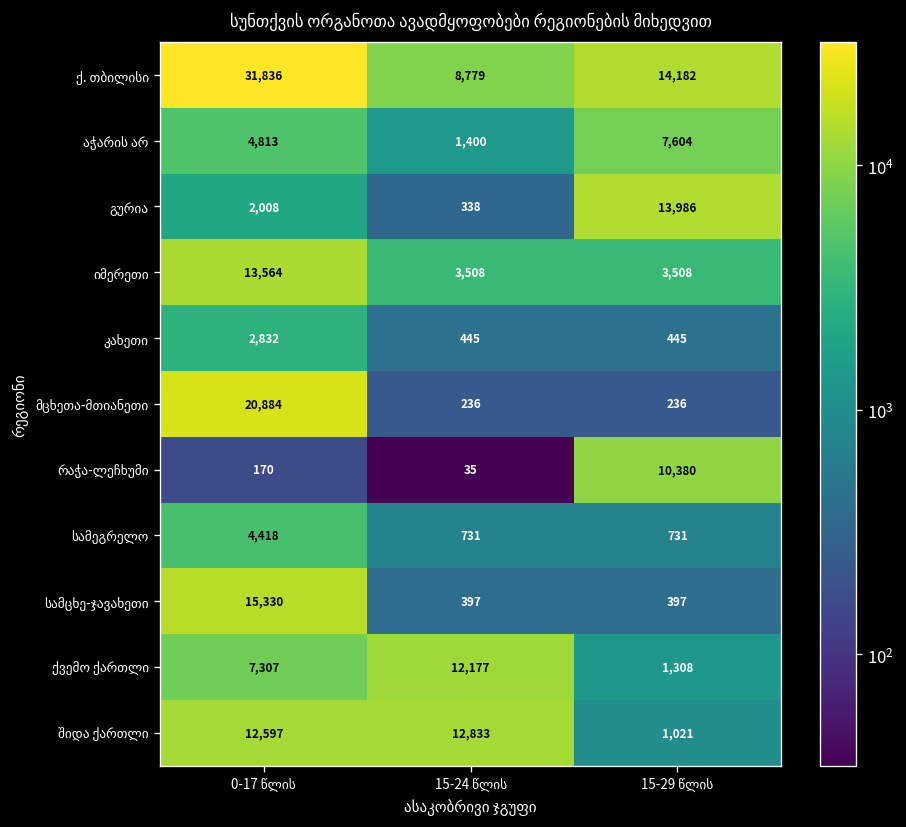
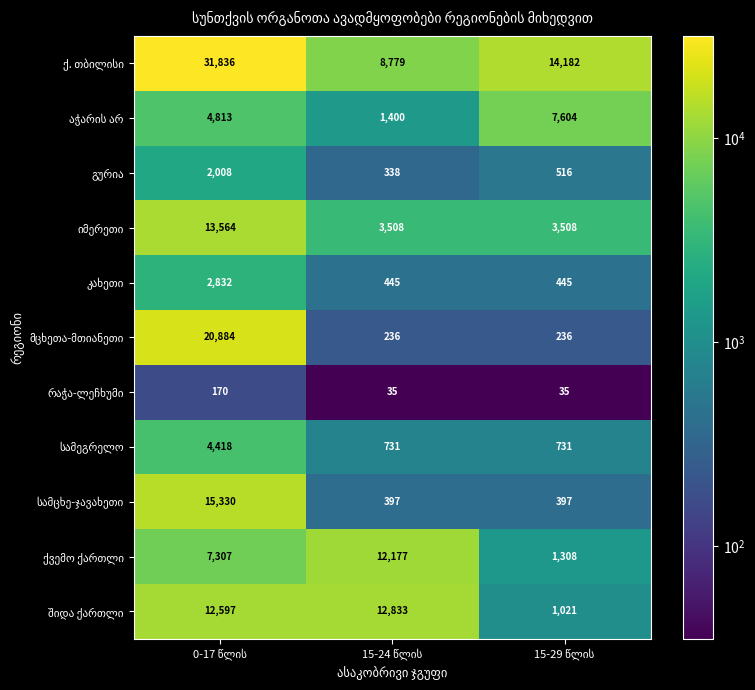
  {
    "ქ. თბილისი": {
      "0-17 წლის": "31,836",
      "15-24 წლის": "8,779",
      "15-29 წლის": "14,182"
    },
    "აჭარის არ": {
      "0-17 წლის": "4,813",
      "15-24 წლის": "1,400",
      "15-29 წლის": "7,604"
    },
    "გურია": {
      "0-17 წლის": "2,008",
      "15-24 წლის": "338",
-     "15-29 წლის": "13,986"
+     "15-29 წლის": "516"
    },
    "იმერეთი": {
      "0-17 წლის": "13,564",
      "15-24 წლის": "3,508",
      "15-29 წლის": "3,508"
    },
    "კახეთი": {
      "0-17 წლის": "2,832",
      "15-24 წლის": "445",
      "15-29 წლის": "445"
    },
    "მცხეთა-მთიანეთი": {
      "0-17 წლის": "20,884",
      "15-24 წლის": "236",
      "15-29 წლის": "236"
    },
    "რაჭა-ლეჩხუმი": {
      "0-17 წლის": "170",
      "15-24 წლის": "35",
-     "15-29 წლის": "10,380"
+     "15-29 წლის": "35"
    },
    "სამეგრელო": {
      "0-17 წლის": "4,418",
      "15-24 წლის": "731",
      "15-29 წლის": "731"
    },
    "სამცხე-ჯავახეთი": {
      "0-17 წლის": "15,330",
      "15-24 წლის": "397",
      "15-29 წლის": "397"
    },
    "ქვემო ქართლი": {
      "0-17 წლის": "7,307",
      "15-24 წლის": "12,177",
      "15-29 წლის": "1,308"
    },
    "შიდა ქართლი": {
      "0-17 წლის": "12,597",
      "15-24 წლის": "12,833",
      "15-29 წლის": "1,021"
    }
  }
